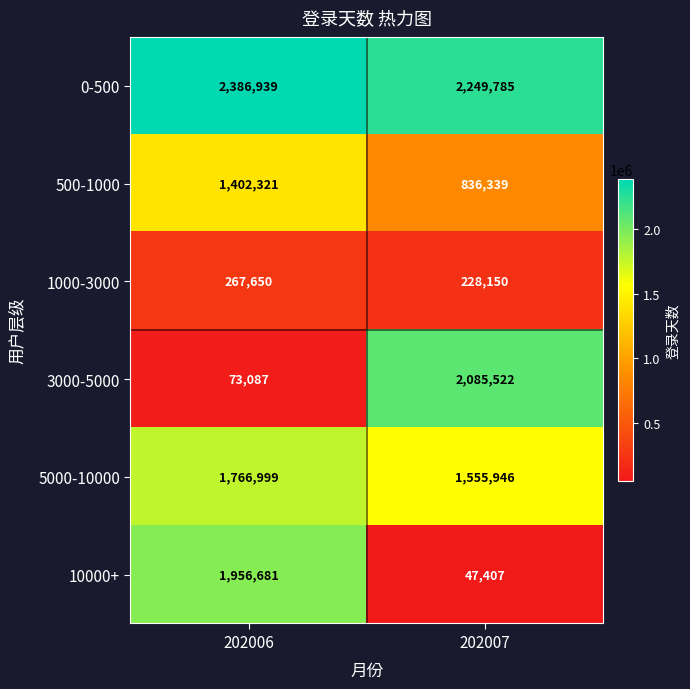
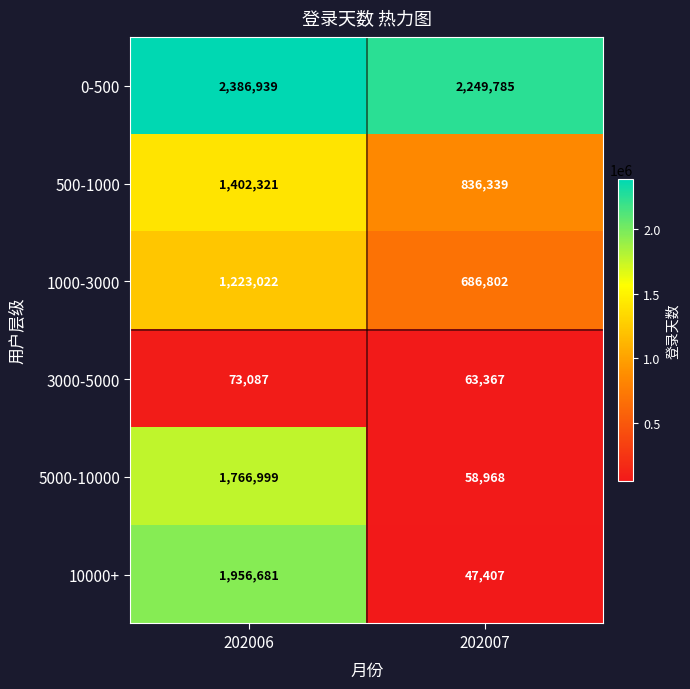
  {
    "0-500": {
      "202006": "2,386,939",
      "202007": "2,249,785"
    },
    "500-1000": {
      "202006": "1,402,321",
      "202007": "836,339"
    },
    "1000-3000": {
-     "202006": "267,650",
-     "202007": "228,150"
+     "202006": "1,223,022",
+     "202007": "686,802"
    },
    "3000-5000": {
      "202006": "73,087",
-     "202007": "2,085,522"
+     "202007": "63,367"
    },
    "5000-10000": {
      "202006": "1,766,999",
-     "202007": "1,555,946"
+     "202007": "58,968"
    },
    "10000+": {
      "202006": "1,956,681",
      "202007": "47,407"
    }
  }
